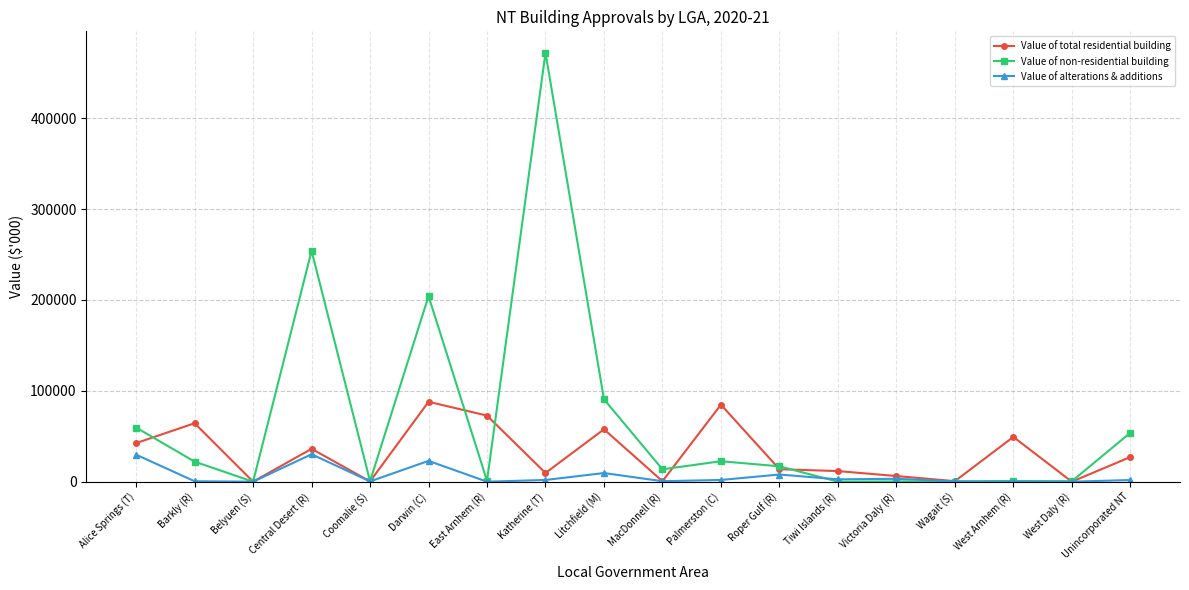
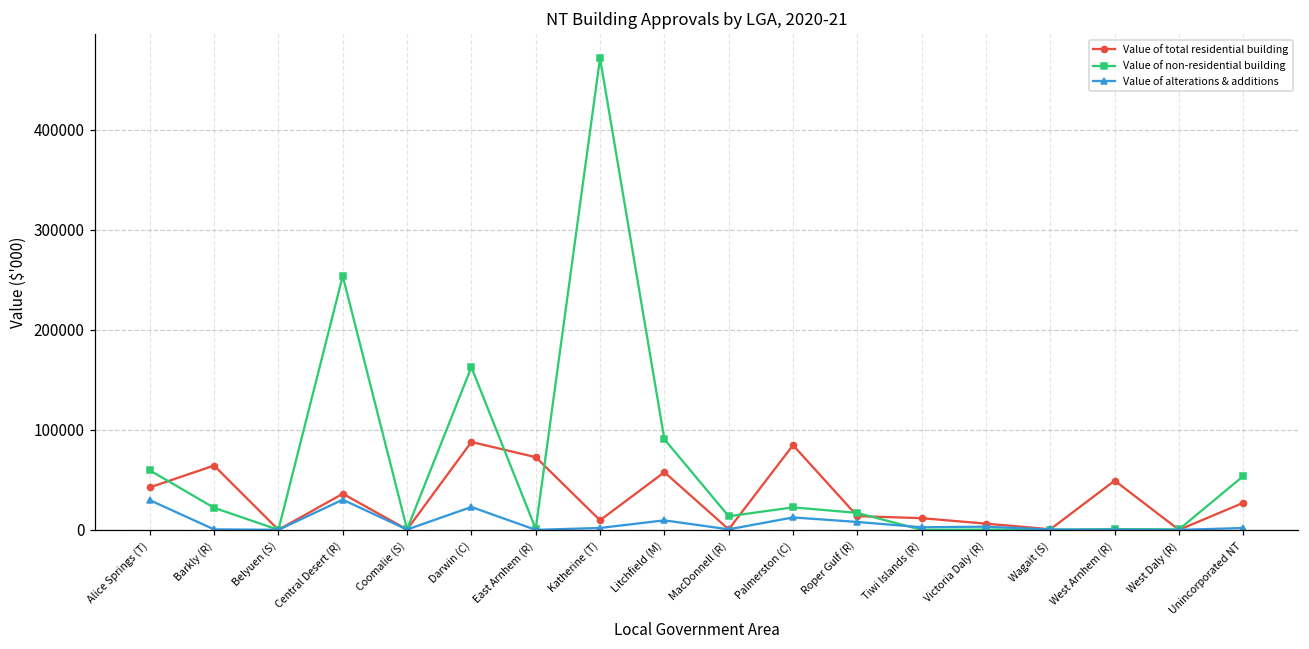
  {
    "Value of total residential building": {
      "Alice Springs (T)": 40000,
      "Barkly (R)": 60000,
      "Central Desert (R)": 40000,
      "Darwin (C)": 90000,
      "East Arnhem (R)": 70000,
      "Katherine (T)": 10000,
      "Litchfield (M)": 60000,
      "Palmerston (C)": 80000,
      "Roper Gulf (R)": 10000,
      "Tiwi Islands (R)": 10000,
      "Victoria Daly (R)": 10000,
      "West Arnhem (R)": 50000,
      "Unincorporated NT": 30000
    },
    "Value of non-residential building": {
      "Alice Springs (T)": 60000,
      "Barkly (R)": 20000,
      "Central Desert (R)": 250000,
-     "Darwin (C)": 200000,
+     "Darwin (C)": 160000,
      "Katherine (T)": 470000,
      "Litchfield (M)": 90000,
      "MacDonnell (R)": 10000,
      "Palmerston (C)": 20000,
      "Roper Gulf (R)": 20000,
      "Victoria Daly (R)": 0,
      "Unincorporated NT": 50000
    },
    "Value of alterations & additions": {
      "Alice Springs (T)": 30000,
      "Barkly (R)": 0,
      "Central Desert (R)": 30000,
      "Darwin (C)": 20000,
      "Katherine (T)": 0,
      "Litchfield (M)": 10000,
-     "Palmerston (C)": 0,
+     "Palmerston (C)": 10000,
      "Roper Gulf (R)": 10000,
      "Victoria Daly (R)": 0,
      "Unincorporated NT": 0
    }
  }
